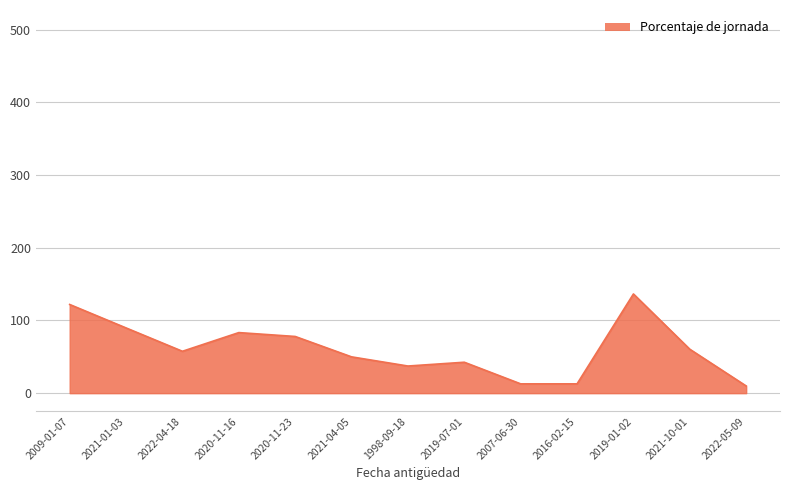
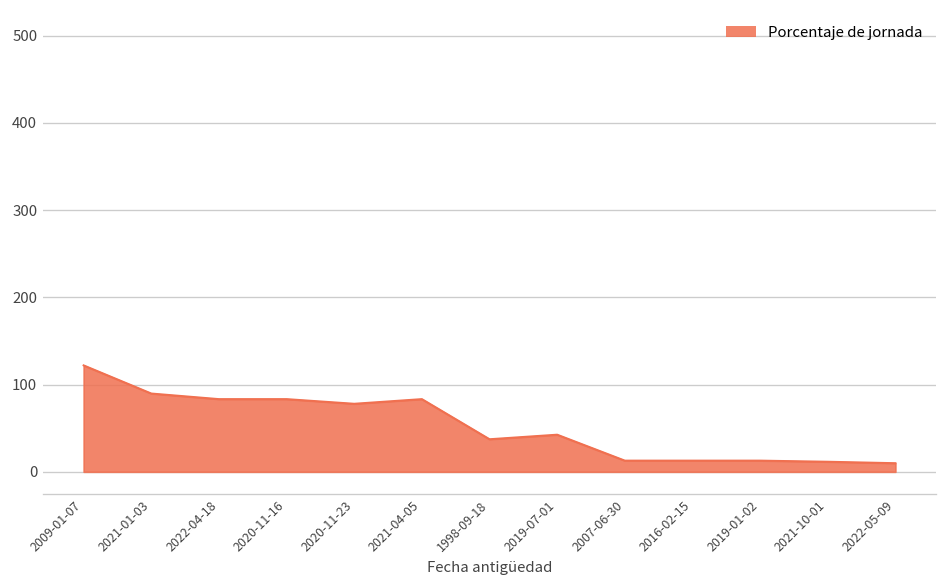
  {
    "Porcentaje de jornada": {
      "2009-01-07": 120,
      "2021-01-03": 90,
-     "2022-04-18": 60,
+     "2022-04-18": 80,
      "2020-11-16": 80,
      "2020-11-23": 80,
-     "2021-04-05": 50,
+     "2021-04-05": 80,
      "1998-09-18": 40,
      "2019-07-01": 40,
      "2007-06-30": 10,
      "2016-02-15": 10,
-     "2019-01-02": 140,
-     "2021-10-01": 60,
+     "2019-01-02": 10,
+     "2021-10-01": 10,
      "2022-05-09": 10
    }
  }
